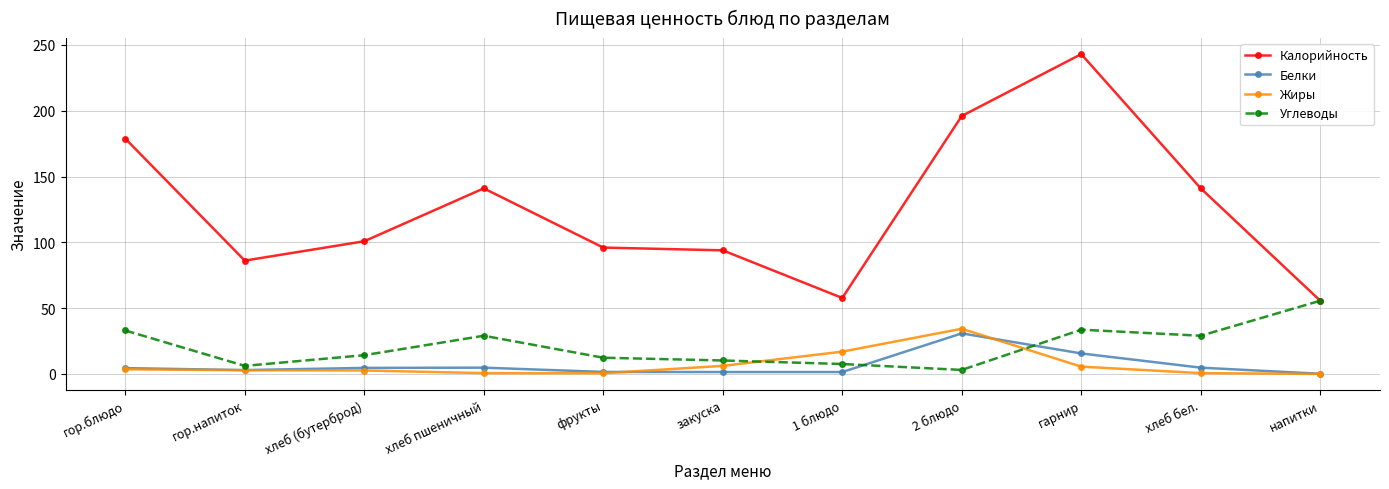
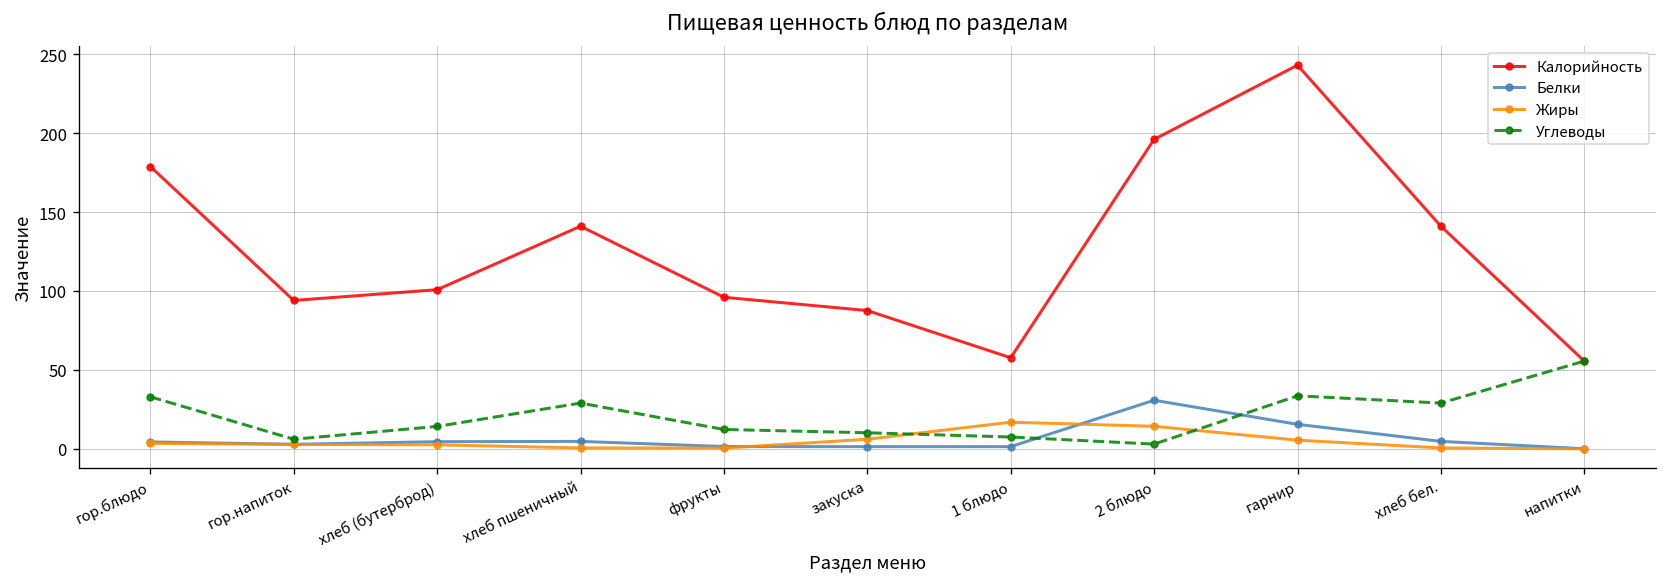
  {
    "Калорийность": {
      "гор.блюдо": 179,
-     "гор.напиток": 86,
+     "гор.напиток": 94,
      "хлеб (бутерброд)": 101,
      "хлеб пшеничный": 141,
      "фрукты": 96,
-     "закуска": 94,
+     "закуска": 88,
      "1 блюдо": 58,
      "2 блюдо": 196,
      "гарнир": 243,
      "хлеб бел.": 141
    },
    "Белки": {
      "хлеб (бутерброд)": 5,
      "хлеб пшеничный": 5,
      "закуска": 1,
      "1 блюдо": 1,
      "2 блюдо": 31,
      "гарнир": 16,
      "хлеб бел.": 5
    },
    "Жиры": {
      "хлеб (бутерброд)": 3,
      "хлеб пшеничный": 1,
      "закуска": 6,
      "1 блюдо": 17,
-     "2 блюдо": 34,
+     "2 блюдо": 14,
      "гарнир": 6,
      "хлеб бел.": 1
    },
    "Углеводы": {
      "гор.блюдо": 33,
      "гор.напиток": 6,
      "хлеб (бутерброд)": 14,
      "хлеб пшеничный": 29,
      "фрукты": 12,
      "закуска": 10,
      "1 блюдо": 8,
      "2 блюдо": 3,
      "гарнир": 34,
      "хлеб бел.": 29
    }
  }
